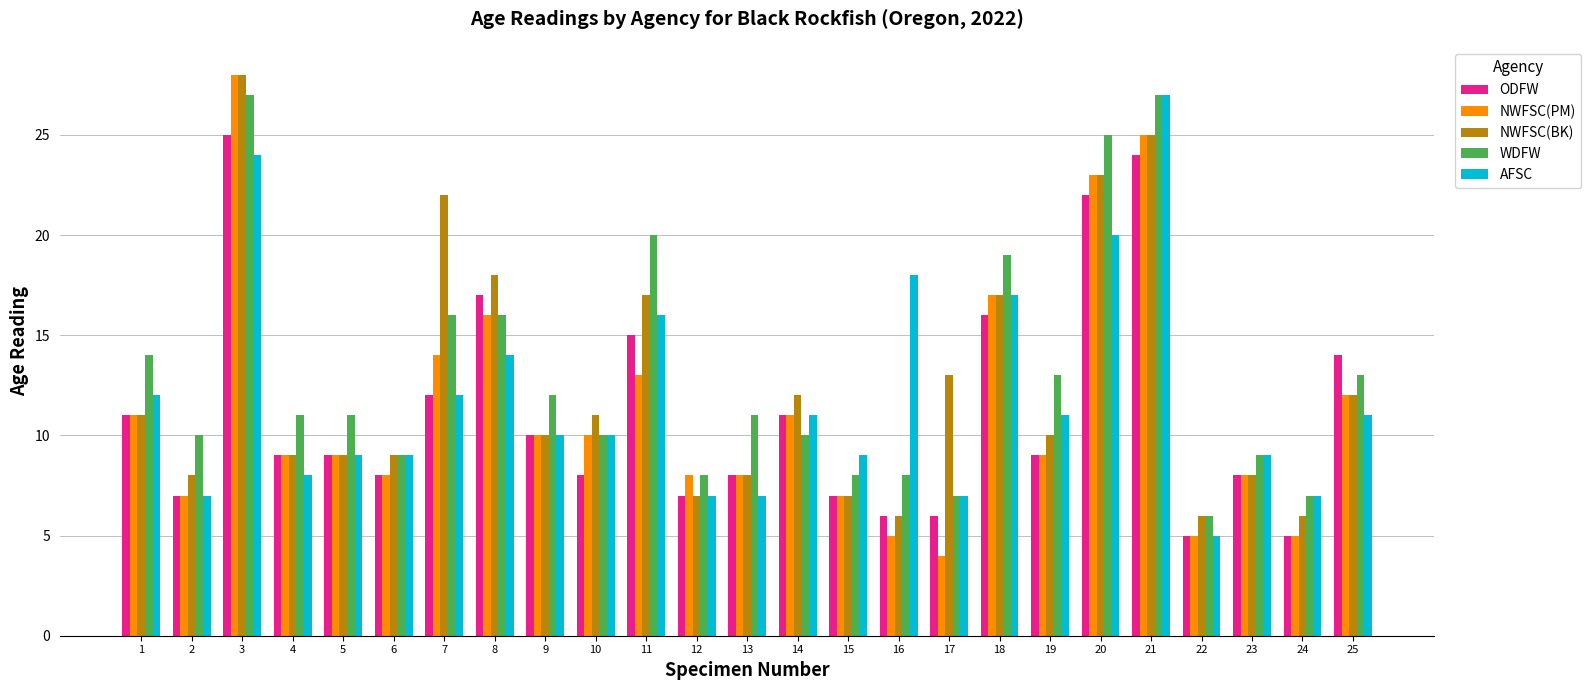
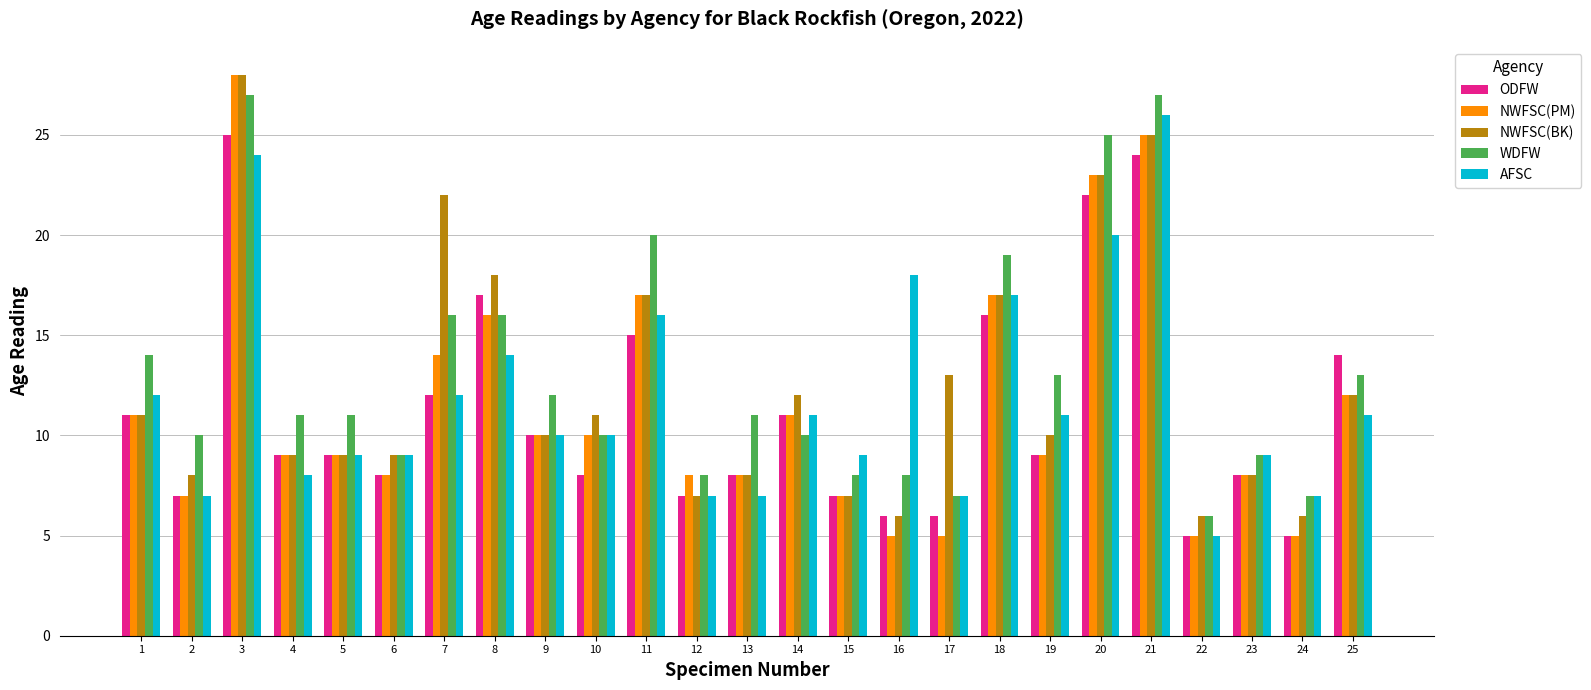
  {
    "ODFW": {
      "1": 11,
      "2": 7,
      "3": 25,
      "4": 9,
      "5": 9,
      "6": 8,
      "7": 12,
      "8": 17,
      "9": 10,
      "10": 8,
      "11": 15,
      "12": 7,
      "13": 8,
      "14": 11,
      "15": 7,
      "16": 6,
      "17": 6,
      "18": 16,
      "19": 9,
      "20": 22,
      "21": 24,
      "22": 5,
      "23": 8,
      "24": 5,
      "25": 14
    },
    "NWFSC(PM)": {
      "1": 11,
      "2": 7,
      "3": 28,
      "4": 9,
      "5": 9,
      "6": 8,
      "7": 14,
      "8": 16,
      "9": 10,
      "10": 10,
-     "11": 13,
+     "11": 17,
      "12": 8,
      "13": 8,
      "14": 11,
      "15": 7,
      "16": 5,
-     "17": 4,
+     "17": 5,
      "18": 17,
      "19": 9,
      "20": 23,
      "21": 25,
      "22": 5,
      "23": 8,
      "24": 5,
      "25": 12
    },
    "NWFSC(BK)": {
      "1": 11,
      "2": 8,
      "3": 28,
      "4": 9,
      "5": 9,
      "6": 9,
      "7": 22,
      "8": 18,
      "9": 10,
      "10": 11,
      "11": 17,
      "12": 7,
      "13": 8,
      "14": 12,
      "15": 7,
      "16": 6,
      "17": 13,
      "18": 17,
      "19": 10,
      "20": 23,
      "21": 25,
      "22": 6,
      "23": 8,
      "24": 6,
      "25": 12
    },
    "WDFW": {
      "1": 14,
      "2": 10,
      "3": 27,
      "4": 11,
      "5": 11,
      "6": 9,
      "7": 16,
      "8": 16,
      "9": 12,
      "10": 10,
      "11": 20,
      "12": 8,
      "13": 11,
      "14": 10,
      "15": 8,
      "16": 8,
      "17": 7,
      "18": 19,
      "19": 13,
      "20": 25,
      "21": 27,
      "22": 6,
      "23": 9,
      "24": 7,
      "25": 13
    },
    "AFSC": {
      "1": 12,
      "2": 7,
      "3": 24,
      "4": 8,
      "5": 9,
      "6": 9,
      "7": 12,
      "8": 14,
      "9": 10,
      "10": 10,
      "11": 16,
      "12": 7,
      "13": 7,
      "14": 11,
      "15": 9,
      "16": 18,
      "17": 7,
      "18": 17,
      "19": 11,
      "20": 20,
-     "21": 27,
+     "21": 26,
      "22": 5,
      "23": 9,
      "24": 7,
      "25": 11
    }
  }
